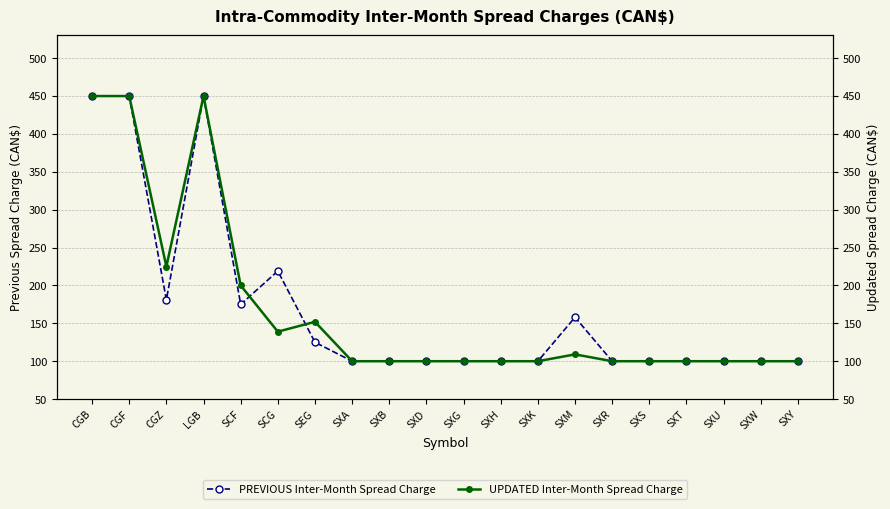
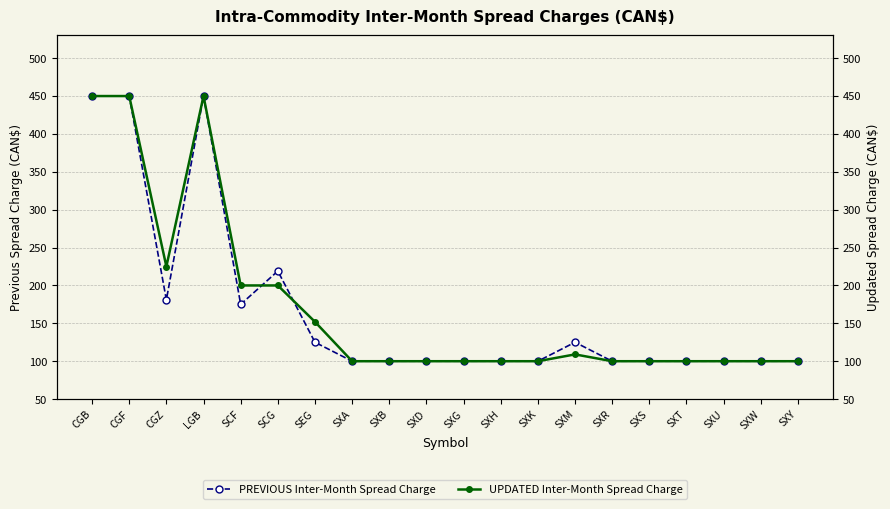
  {
    "PREVIOUS Inter-Month Spread Charge": {
      "CGB": 450,
      "CGF": 450,
      "CGZ": 180,
      "LGB": 450,
      "SCF": 180,
      "SCG": 220,
      "SEG": 130,
      "SXA": 100,
      "SXB": 100,
      "SXD": 100,
      "SXG": 100,
      "SXH": 100,
      "SXK": 100,
-     "SXM": 160,
+     "SXM": 130,
      "SXR": 100,
      "SXS": 100,
      "SXT": 100,
      "SXU": 100,
      "SXW": 100,
      "SXY": 100
    },
    "UPDATED Inter-Month Spread Charge": {
      "CGB": 450,
      "CGF": 450,
      "CGZ": 230,
      "LGB": 450,
      "SCF": 200,
-     "SCG": 140,
+     "SCG": 200,
      "SEG": 150,
      "SXA": 100,
      "SXB": 100,
      "SXD": 100,
      "SXG": 100,
      "SXH": 100,
      "SXK": 100,
      "SXM": 110,
      "SXR": 100,
      "SXS": 100,
      "SXT": 100,
      "SXU": 100,
      "SXW": 100,
      "SXY": 100
    }
  }
